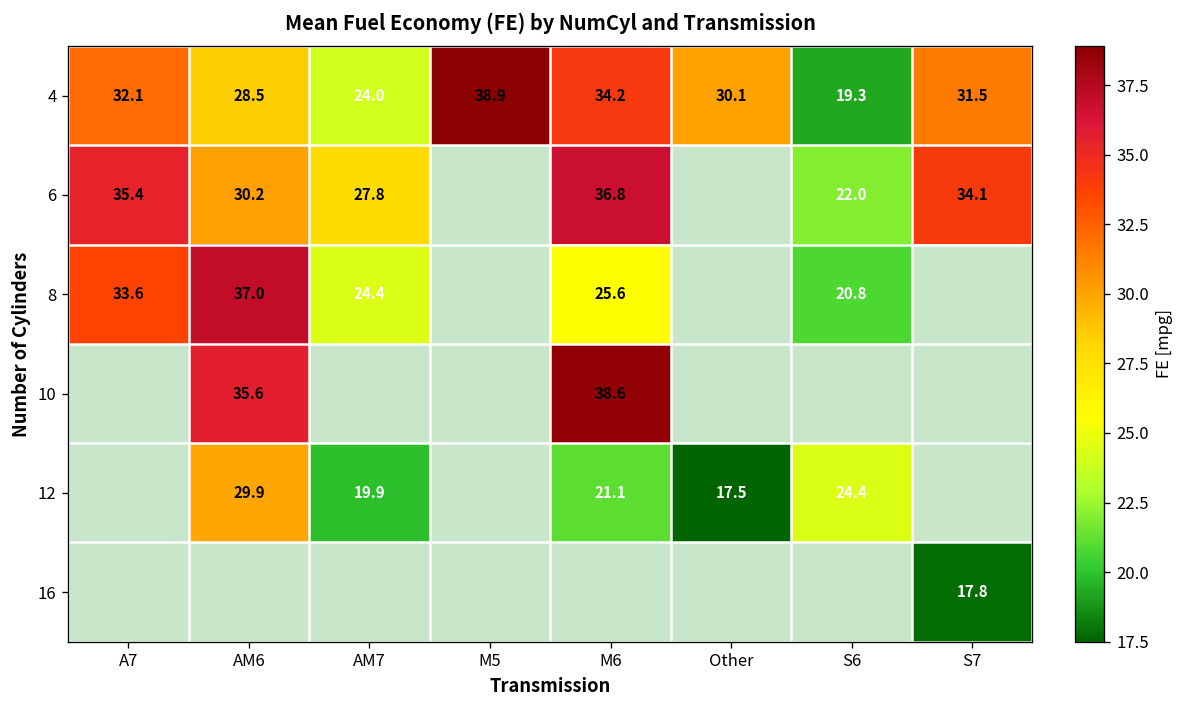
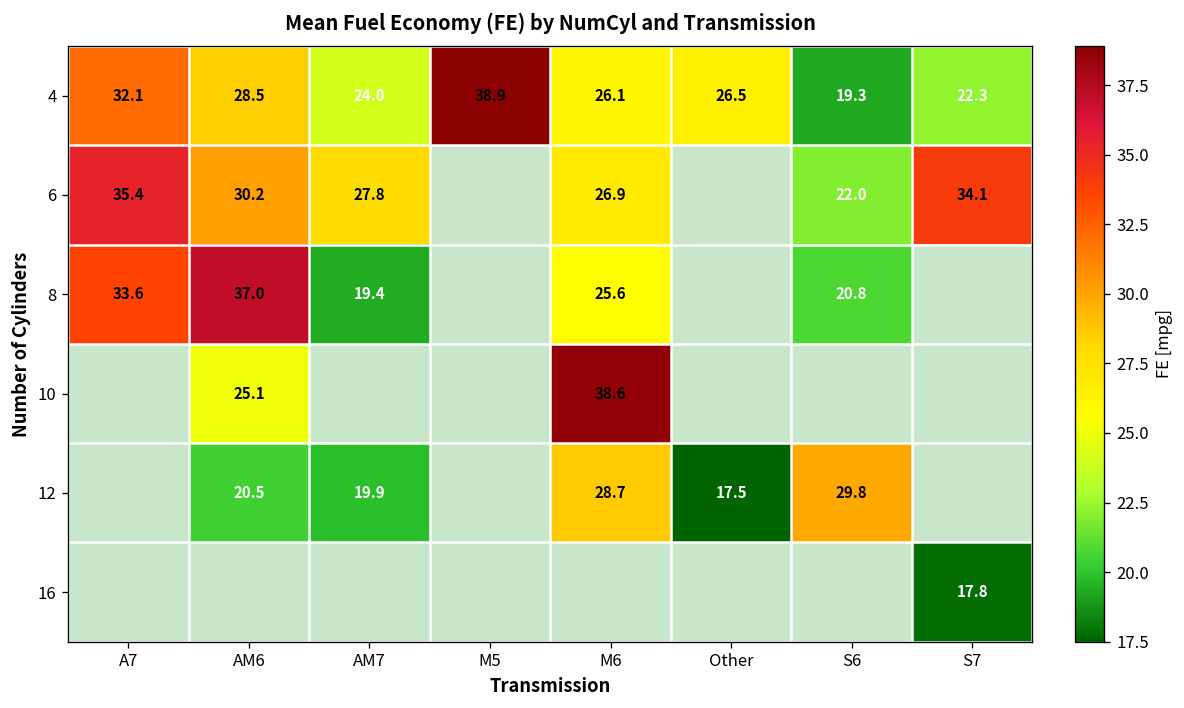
  {
    "4": {
      "A7": 32.1,
      "AM6": 28.5,
      "AM7": 24.0,
      "M5": 38.9,
-     "M6": 34.2,
-     "Other": 30.1,
+     "M6": 26.1,
+     "Other": 26.5,
      "S6": 19.3,
-     "S7": 31.5
+     "S7": 22.3
    },
    "6": {
      "A7": 35.4,
      "AM6": 30.2,
      "AM7": 27.8,
-     "M6": 36.8,
+     "M6": 26.9,
      "S6": 22.0,
      "S7": 34.1
    },
    "8": {
      "A7": 33.6,
      "AM6": 37.0,
-     "AM7": 24.4,
+     "AM7": 19.4,
      "M6": 25.6,
      "S6": 20.8
    },
    "10": {
-     "AM6": 35.6,
+     "AM6": 25.1,
      "M6": 38.6
    },
    "12": {
-     "AM6": 29.9,
+     "AM6": 20.5,
      "AM7": 19.9,
-     "M6": 21.1,
+     "M6": 28.7,
      "Other": 17.5,
-     "S6": 24.4
+     "S6": 29.8
    },
    "16": {
      "S7": 17.8
    }
  }
